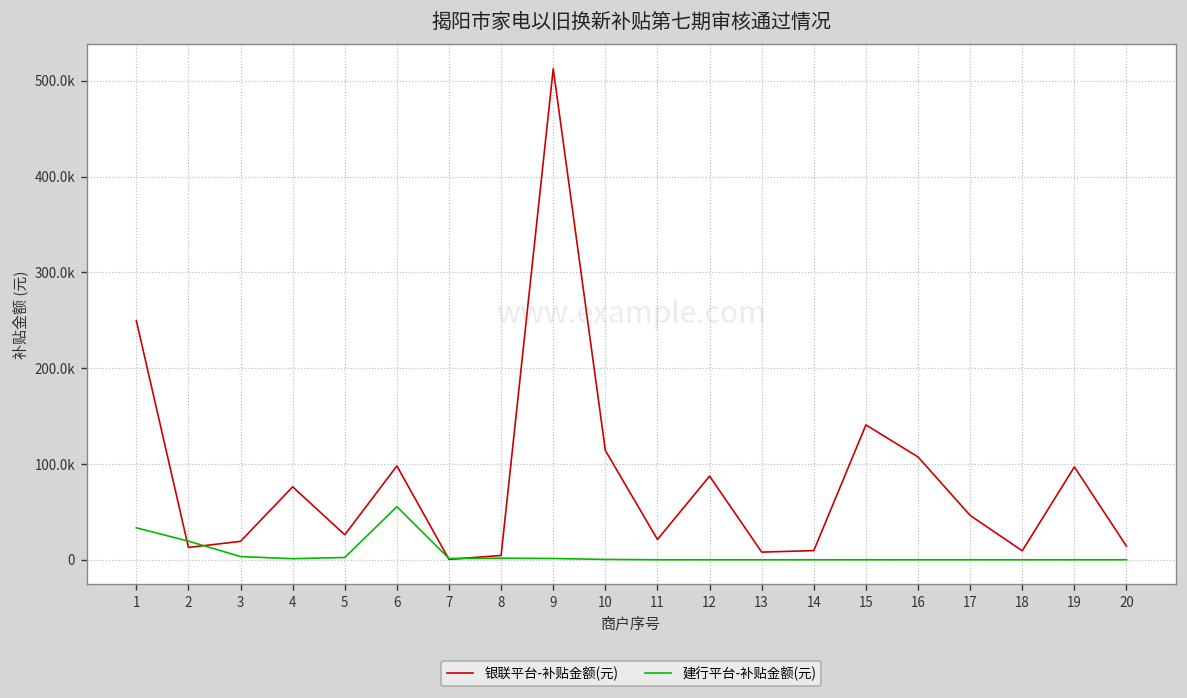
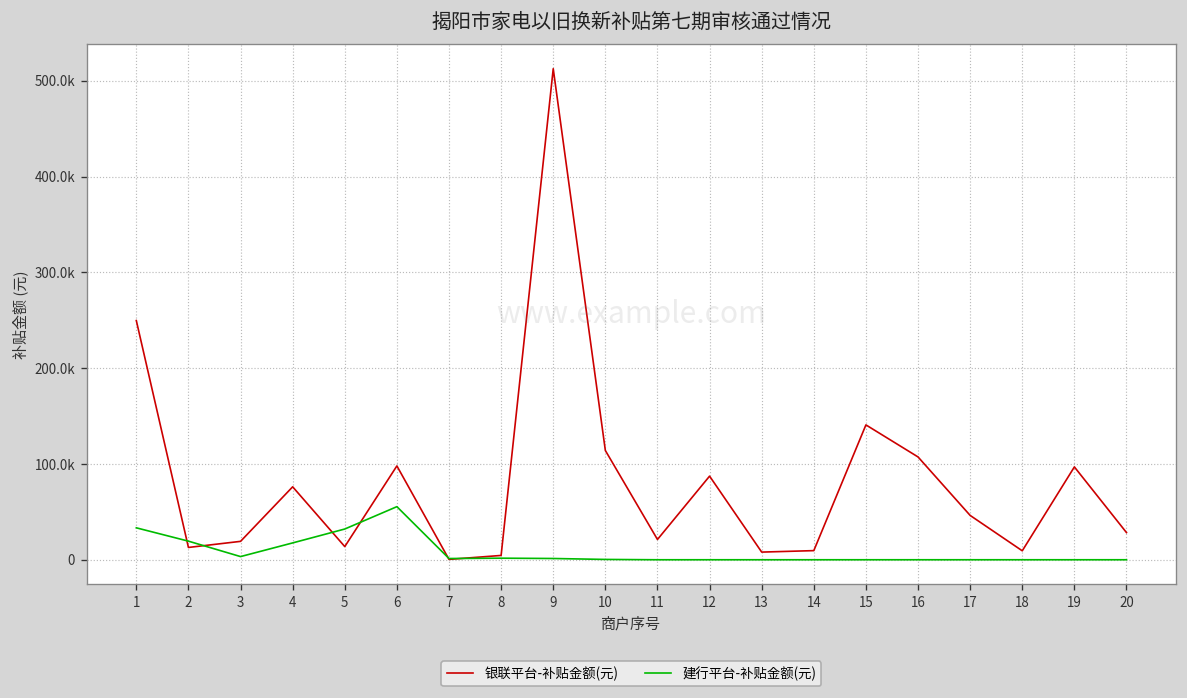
  {
    "银联平台-补贴金额(元)": {
      "1": 250000,
      "2": 10000,
      "3": 20000,
      "4": 80000,
-     "5": 30000,
+     "5": 10000,
      "6": 100000,
      "9": 510000,
      "10": 110000,
      "11": 20000,
      "12": 90000,
      "13": 10000,
      "14": 10000,
      "15": 140000,
      "16": 110000,
      "17": 50000,
      "18": 10000,
      "19": 100000,
-     "20": 10000
+     "20": 30000
    },
    "建行平台-补贴金额(元)": {
      "1": 30000,
      "2": 20000,
      "3": 0,
-     "4": 0,
-     "5": 0,
+     "4": 20000,
+     "5": 30000,
      "6": 60000,
      "9": 0,
      "10": 0,
      "11": 0,
      "12": 0,
      "13": 0,
      "14": 0,
      "15": 0,
      "16": 0,
      "17": 0,
      "18": 0,
      "19": 0,
      "20": 0
    }
  }
